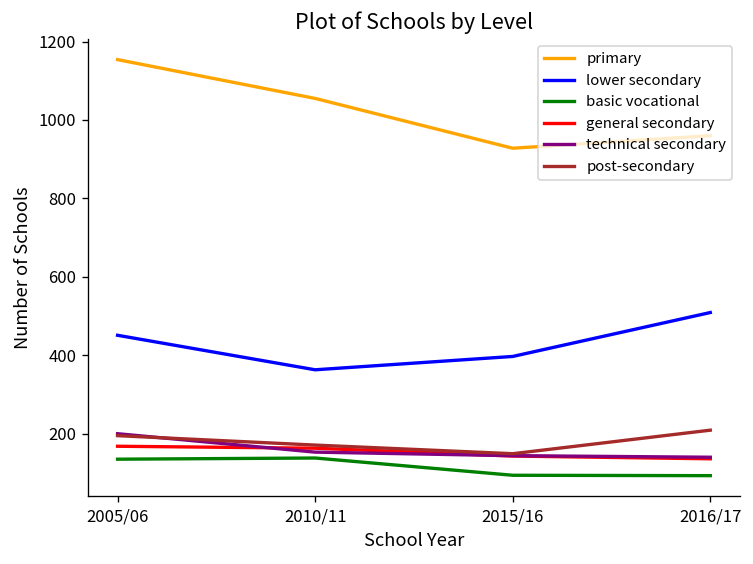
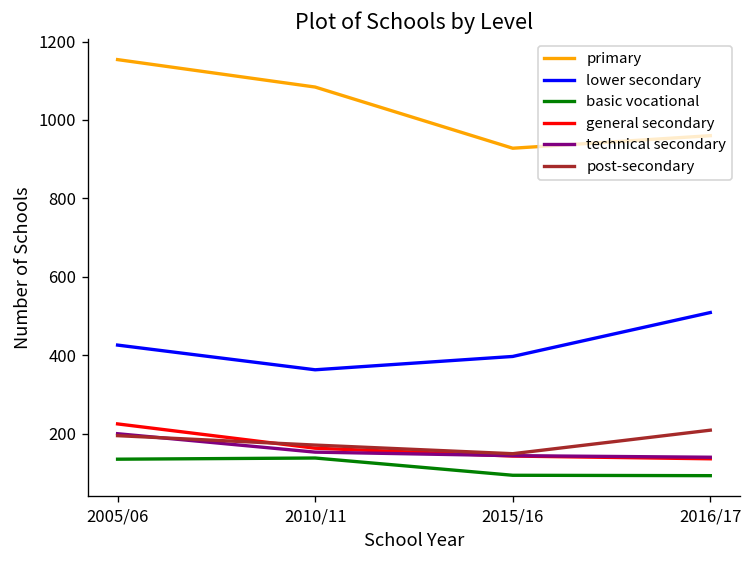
  {
    "primary": {
      "2005/06": 1150,
-     "2010/11": 1060,
+     "2010/11": 1080,
      "2015/16": 930
    },
    "lower secondary": {
-     "2005/06": 450,
+     "2005/06": 430,
      "2010/11": 360,
      "2015/16": 400,
      "2016/17": 510
    },
    "basic vocational": {
      "2005/06": 140,
      "2010/11": 140,
      "2015/16": 90,
      "2016/17": 90
    },
    "general secondary": {
-     "2005/06": 170,
+     "2005/06": 230,
      "2010/11": 160
    },
    "technical secondary": {
      "2010/11": 150
    },
    "post-secondary": {
      "2010/11": 170,
      "2016/17": 210
    }
  }
